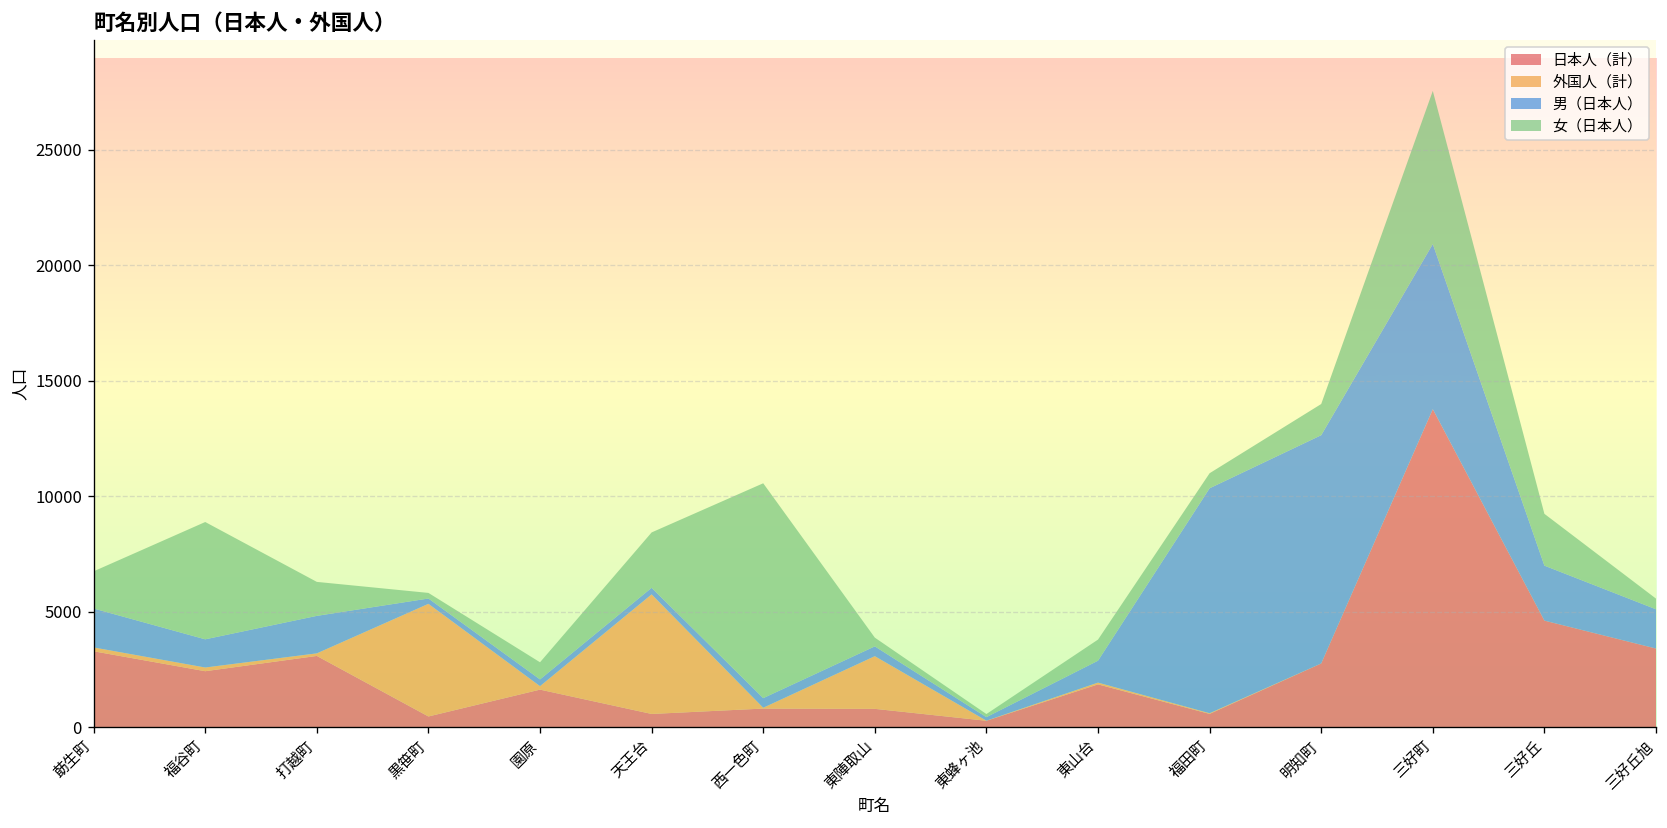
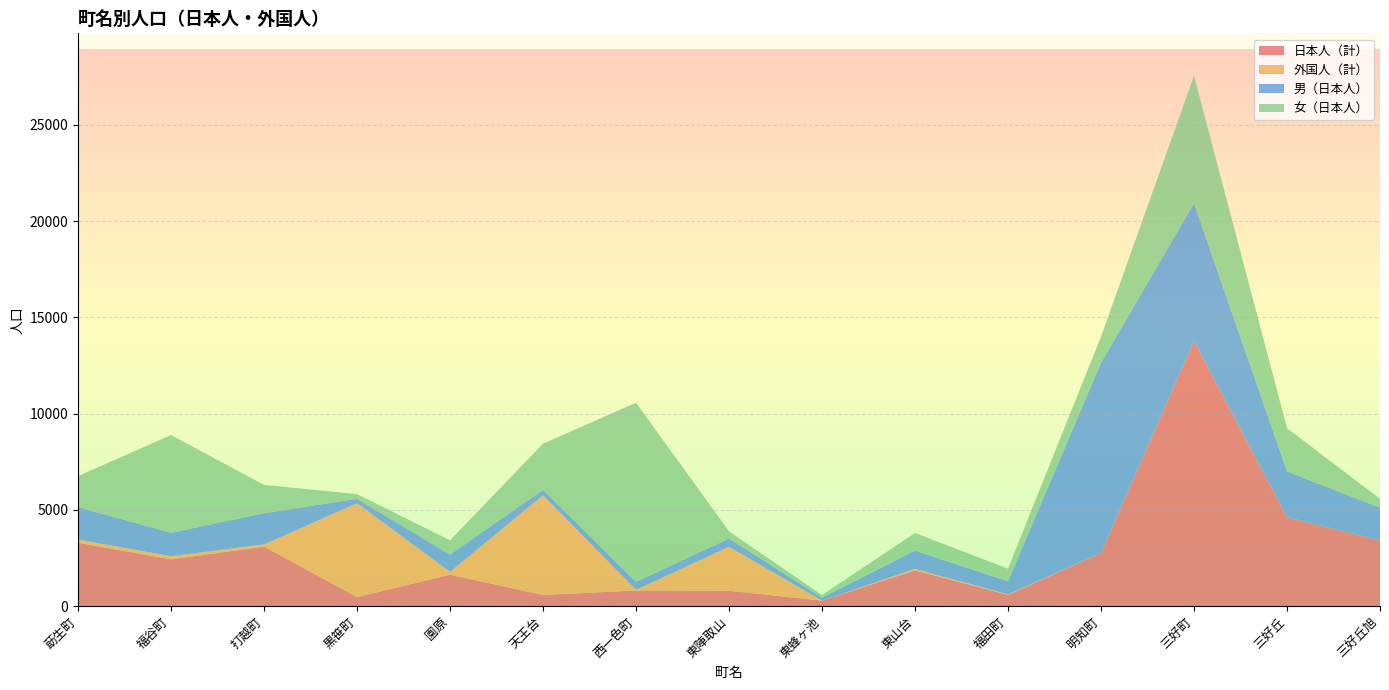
  {
    "日本人（計）": {
      "莇生町": 3300,
      "福谷町": 2400,
      "黒笹町": 500,
      "園原": 1600,
      "天王台": 600,
      "東陣取山": 800
    },
    "外国人（計）": {
      "莇生町": 200,
      "福谷町": 200,
      "黒笹町": 4900,
      "園原": 200,
      "天王台": 5200,
      "東陣取山": 2300
    },
    "男（日本人）": {
      "莇生町": 1700,
      "福谷町": 1200,
      "打越町": 1600,
      "黒笹町": 200,
-     "園原": 300,
+     "園原": 900,
      "天王台": 300,
      "西一色町": 400,
      "東陣取山": 400,
      "東蜂ヶ池": 200,
      "東山台": 900,
-     "福田町": 9700,
+     "福田町": 700,
      "明知町": 9900,
      "三好町": 7100,
      "三好丘": 2400,
      "三好丘旭": 1700
    },
    "女（日本人）": {
      "莇生町": 1600,
      "福谷町": 5100,
      "打越町": 1500,
      "黒笹町": 200,
      "園原": 700,
      "天王台": 2400,
      "西一色町": 9300,
      "東陣取山": 400,
      "東蜂ヶ池": 100,
      "東山台": 900,
      "福田町": 700,
      "明知町": 1300,
      "三好町": 6600,
      "三好丘": 2200,
      "三好丘旭": 500
    }
  }
